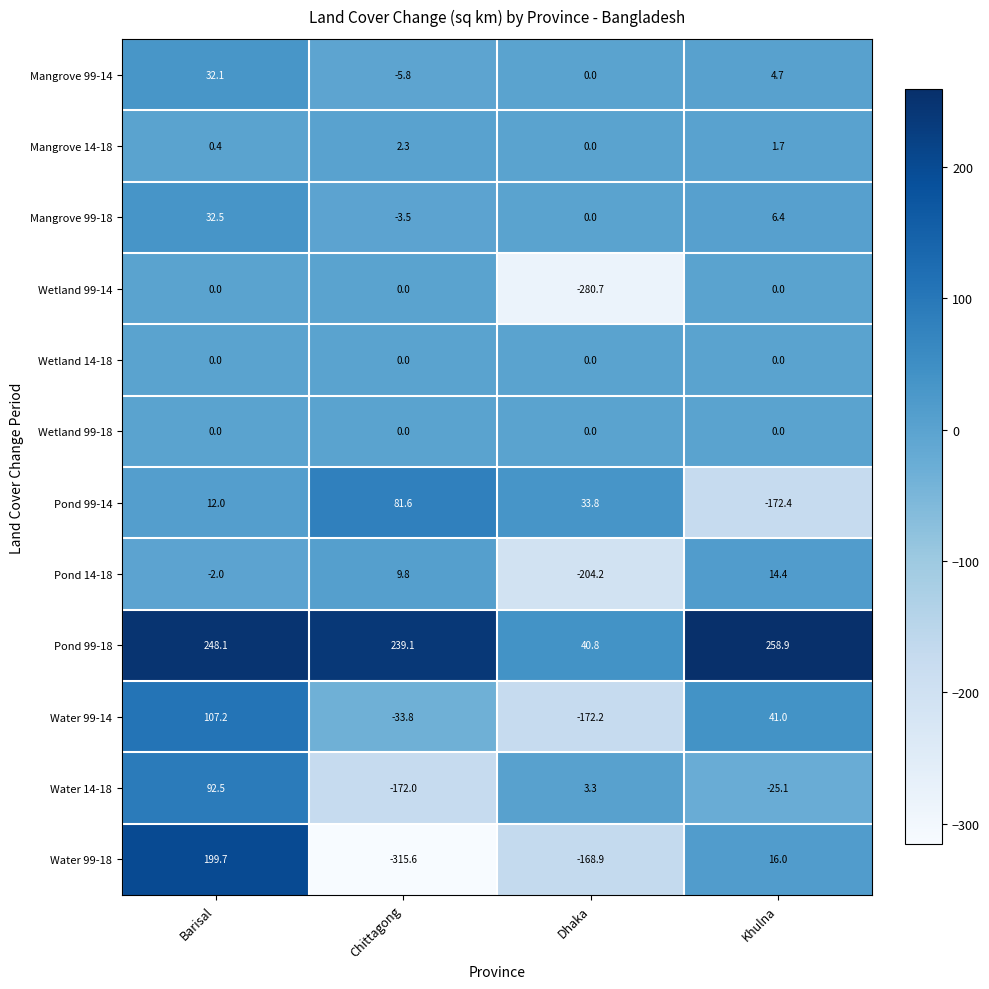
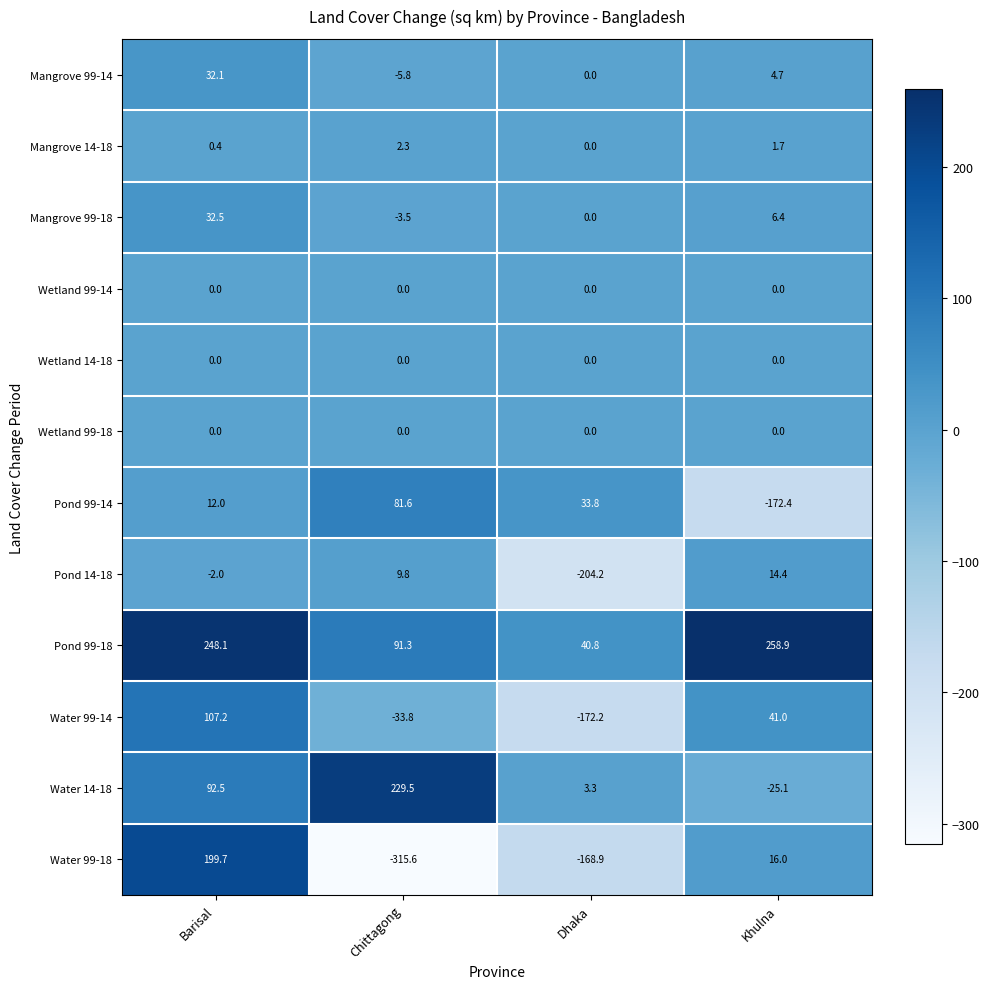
  {
    "Mangrove 99-14": {
      "Barisal": 32.1,
      "Chittagong": -5.8,
      "Dhaka": 0.0,
      "Khulna": 4.7
    },
    "Mangrove 14-18": {
      "Barisal": 0.4,
      "Chittagong": 2.3,
      "Dhaka": 0.0,
      "Khulna": 1.7
    },
    "Mangrove 99-18": {
      "Barisal": 32.5,
      "Chittagong": -3.5,
      "Dhaka": 0.0,
      "Khulna": 6.4
    },
    "Wetland 99-14": {
      "Barisal": 0.0,
      "Chittagong": 0.0,
-     "Dhaka": -280.7,
+     "Dhaka": 0.0,
      "Khulna": 0.0
    },
    "Wetland 14-18": {
      "Barisal": 0.0,
      "Chittagong": 0.0,
      "Dhaka": 0.0,
      "Khulna": 0.0
    },
    "Wetland 99-18": {
      "Barisal": 0.0,
      "Chittagong": 0.0,
      "Dhaka": 0.0,
      "Khulna": 0.0
    },
    "Pond 99-14": {
      "Barisal": 12.0,
      "Chittagong": 81.6,
      "Dhaka": 33.8,
      "Khulna": -172.4
    },
    "Pond 14-18": {
      "Barisal": -2.0,
      "Chittagong": 9.8,
      "Dhaka": -204.2,
      "Khulna": 14.4
    },
    "Pond 99-18": {
      "Barisal": 248.1,
-     "Chittagong": 239.1,
+     "Chittagong": 91.3,
      "Dhaka": 40.8,
      "Khulna": 258.9
    },
    "Water 99-14": {
      "Barisal": 107.2,
      "Chittagong": -33.8,
      "Dhaka": -172.2,
      "Khulna": 41.0
    },
    "Water 14-18": {
      "Barisal": 92.5,
-     "Chittagong": -172.0,
+     "Chittagong": 229.5,
      "Dhaka": 3.3,
      "Khulna": -25.1
    },
    "Water 99-18": {
      "Barisal": 199.7,
      "Chittagong": -315.6,
      "Dhaka": -168.9,
      "Khulna": 16.0
    }
  }
